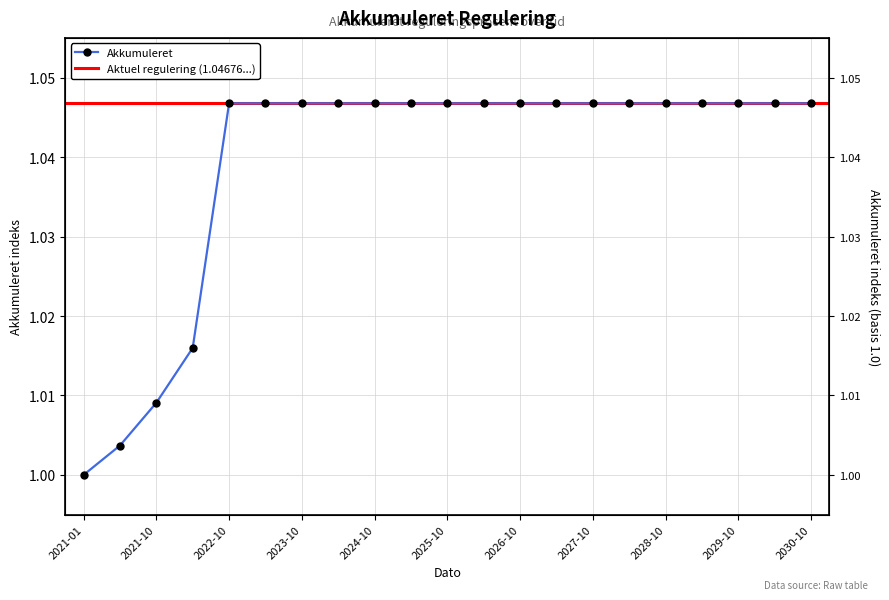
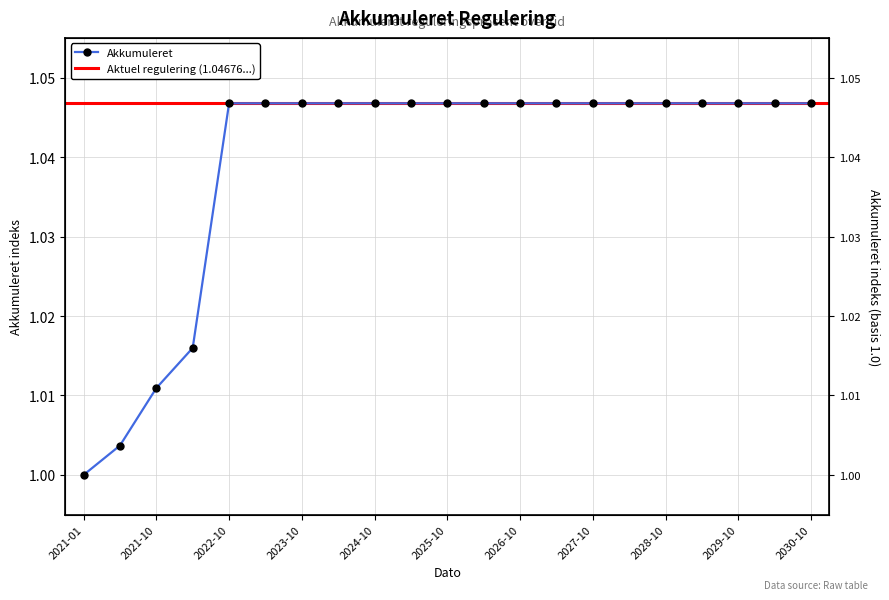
  {
    "2021-01": 1.000,
-   "2021-10": 1.009,
+   "2021-10": 1.011,
    "2022-10": 1.047,
    "2023-10": 1.047,
    "2024-10": 1.047,
    "2025-10": 1.047,
    "2026-10": 1.047,
    "2027-10": 1.047,
    "2028-10": 1.047,
    "2029-10": 1.047,
    "2030-10": 1.047
  }
